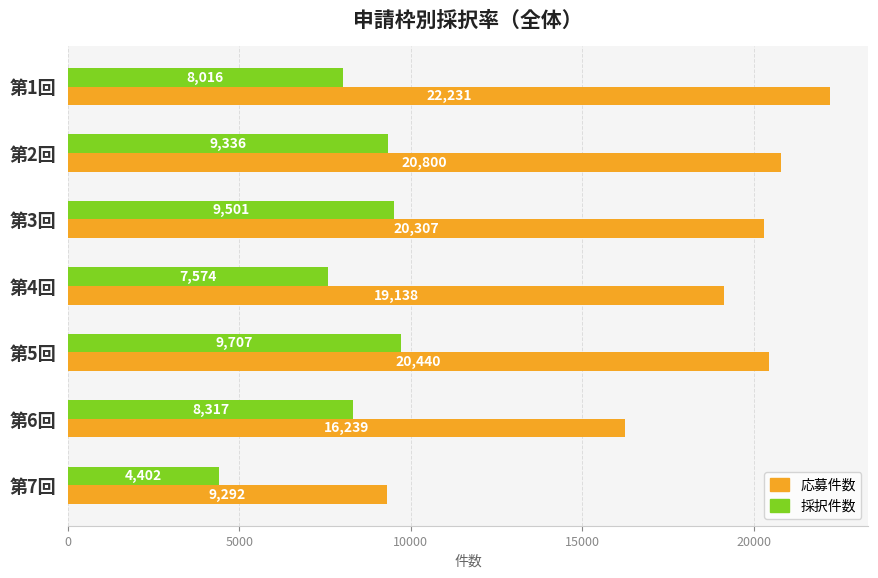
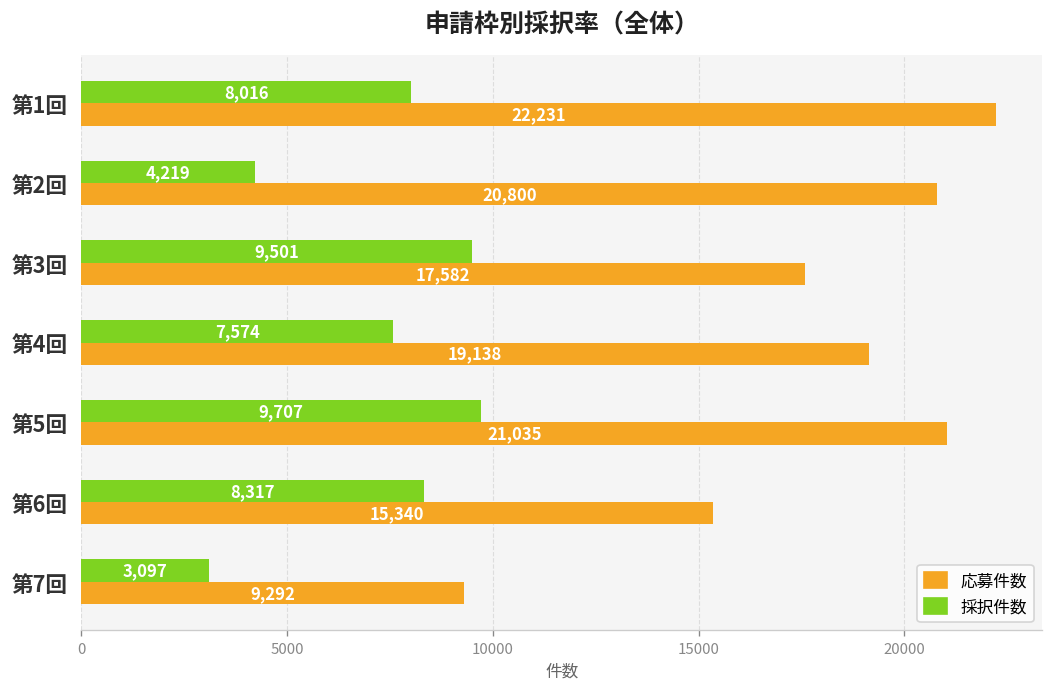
  {
    "応募件数": {
      "第1回": "22,231",
      "第2回": "20,800",
-     "第3回": "20,307",
+     "第3回": "17,582",
      "第4回": "19,138",
-     "第5回": "20,440",
-     "第6回": "16,239",
+     "第5回": "21,035",
+     "第6回": "15,340",
      "第7回": "9,292"
    },
    "採択件数": {
      "第1回": "8,016",
-     "第2回": "9,336",
+     "第2回": "4,219",
      "第3回": "9,501",
      "第4回": "7,574",
      "第5回": "9,707",
      "第6回": "8,317",
-     "第7回": "4,402"
+     "第7回": "3,097"
    }
  }
